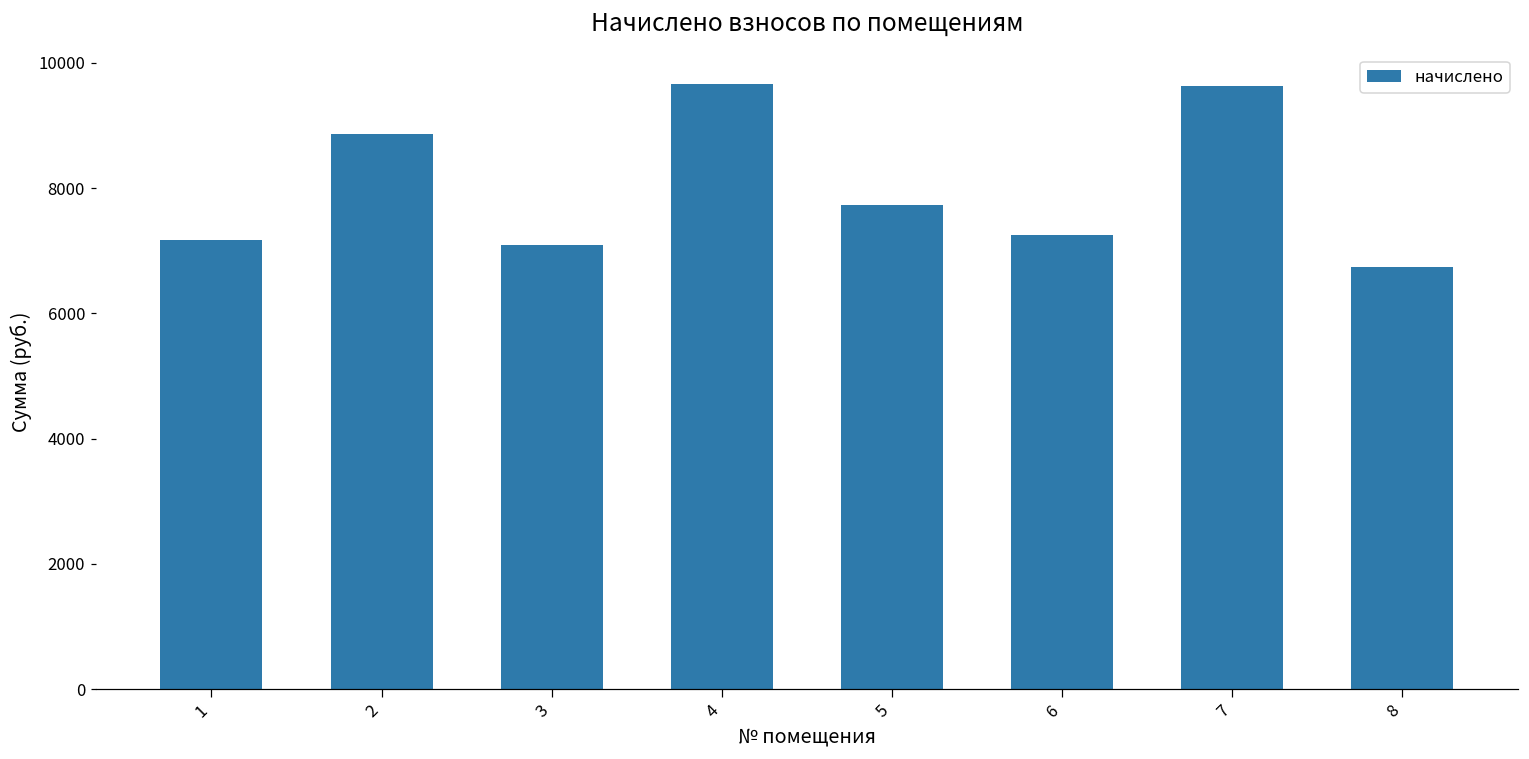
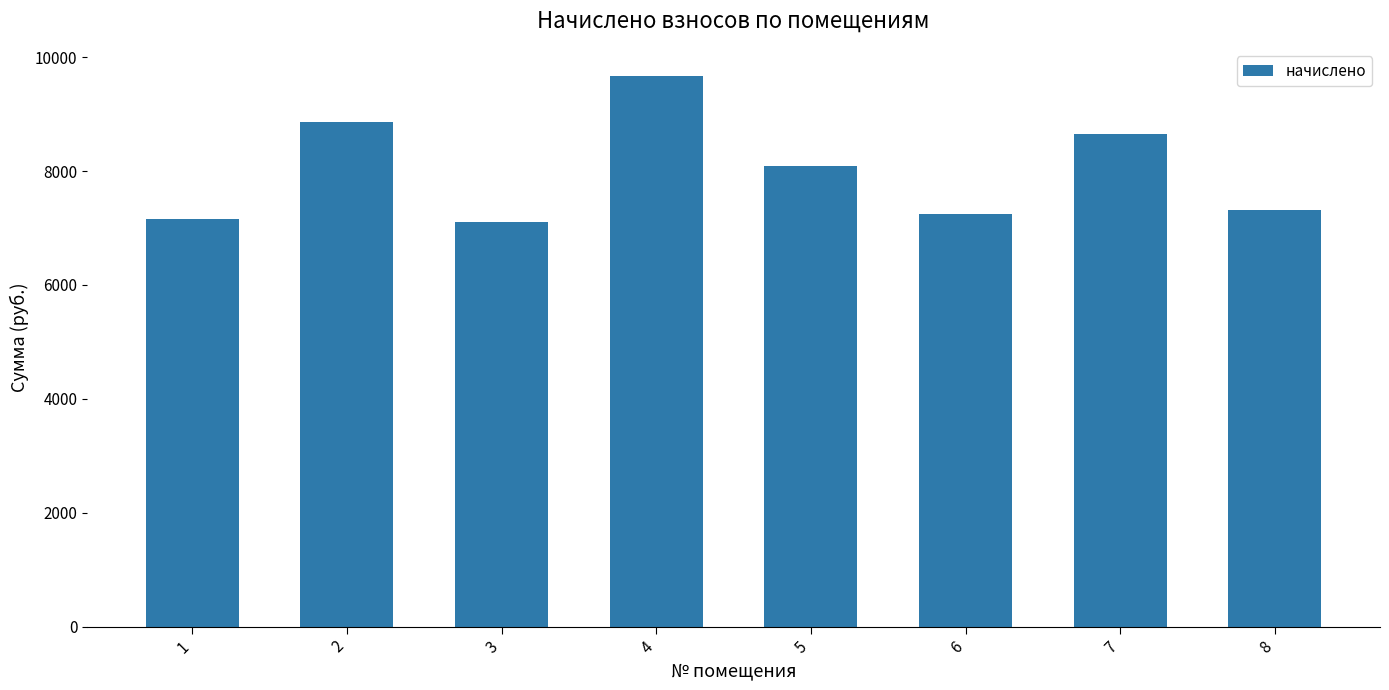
  {
    "1": 7200,
    "2": 8900,
    "3": 7100,
    "4": 9700,
-   "5": 7700,
+   "5": 8100,
    "6": 7300,
-   "7": 9600,
-   "8": 6700
+   "7": 8600,
+   "8": 7300
  }
